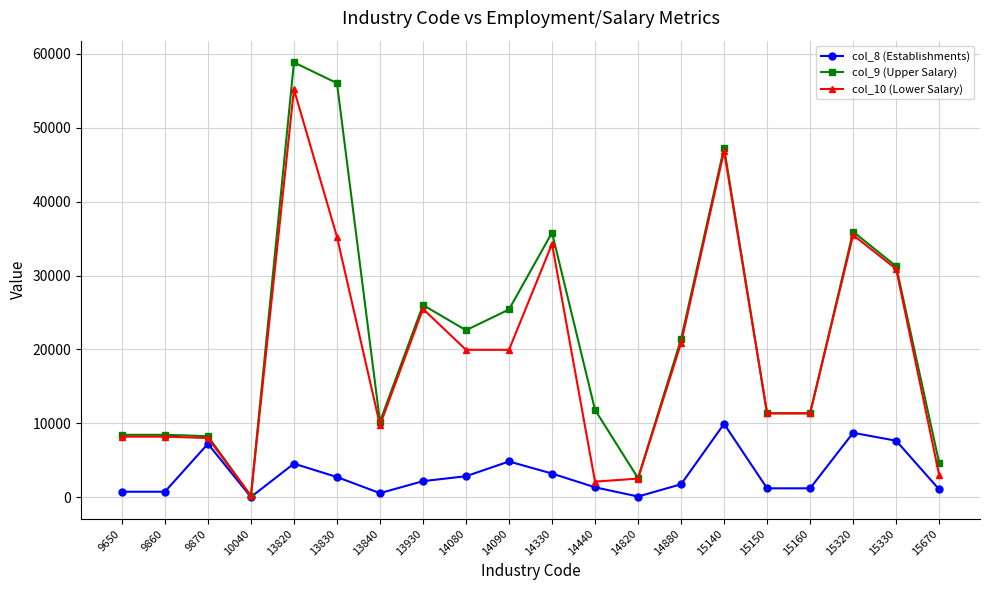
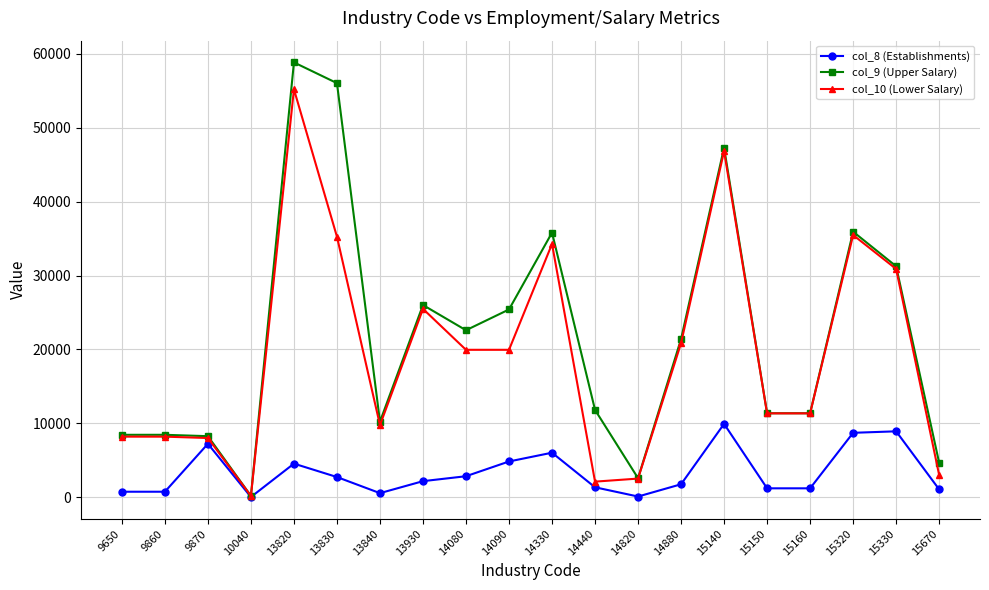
  {
    "col_8 (Establishments)": {
      "9650": 1000,
      "9860": 1000,
      "9870": 7000,
      "13820": 5000,
      "13830": 3000,
      "13840": 1000,
      "13930": 2000,
      "14080": 3000,
      "14090": 5000,
-     "14330": 3000,
+     "14330": 6000,
      "14440": 1000,
      "14820": 0,
      "14880": 2000,
      "15140": 10000,
      "15150": 1000,
      "15160": 1000,
      "15320": 9000,
-     "15330": 8000,
+     "15330": 9000,
      "15670": 1000
    },
    "col_9 (Upper Salary)": {
      "13820": 59000,
      "13830": 56000,
      "13840": 10000,
      "13930": 26000,
      "14080": 23000,
      "14090": 25000,
      "14330": 36000,
      "14440": 12000,
      "14880": 21000,
      "15140": 47000,
      "15320": 36000,
      "15330": 31000,
      "15670": 5000
    },
    "col_10 (Lower Salary)": {
      "13820": 55000,
      "13830": 35000,
      "13840": 10000,
      "13930": 25000,
      "14080": 20000,
      "14090": 20000,
      "14330": 34000,
      "14440": 2000,
      "14880": 21000,
      "15140": 47000,
      "15320": 35000,
      "15330": 31000,
      "15670": 3000
    }
  }
